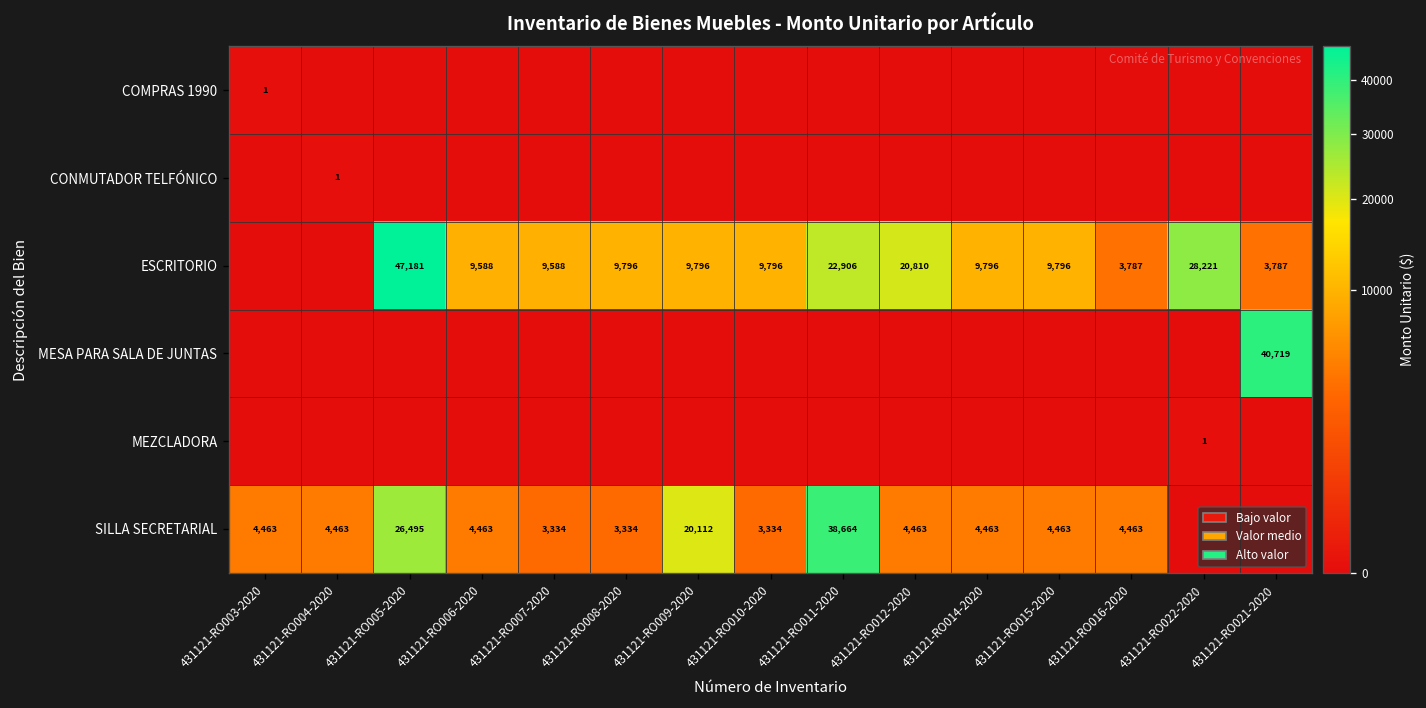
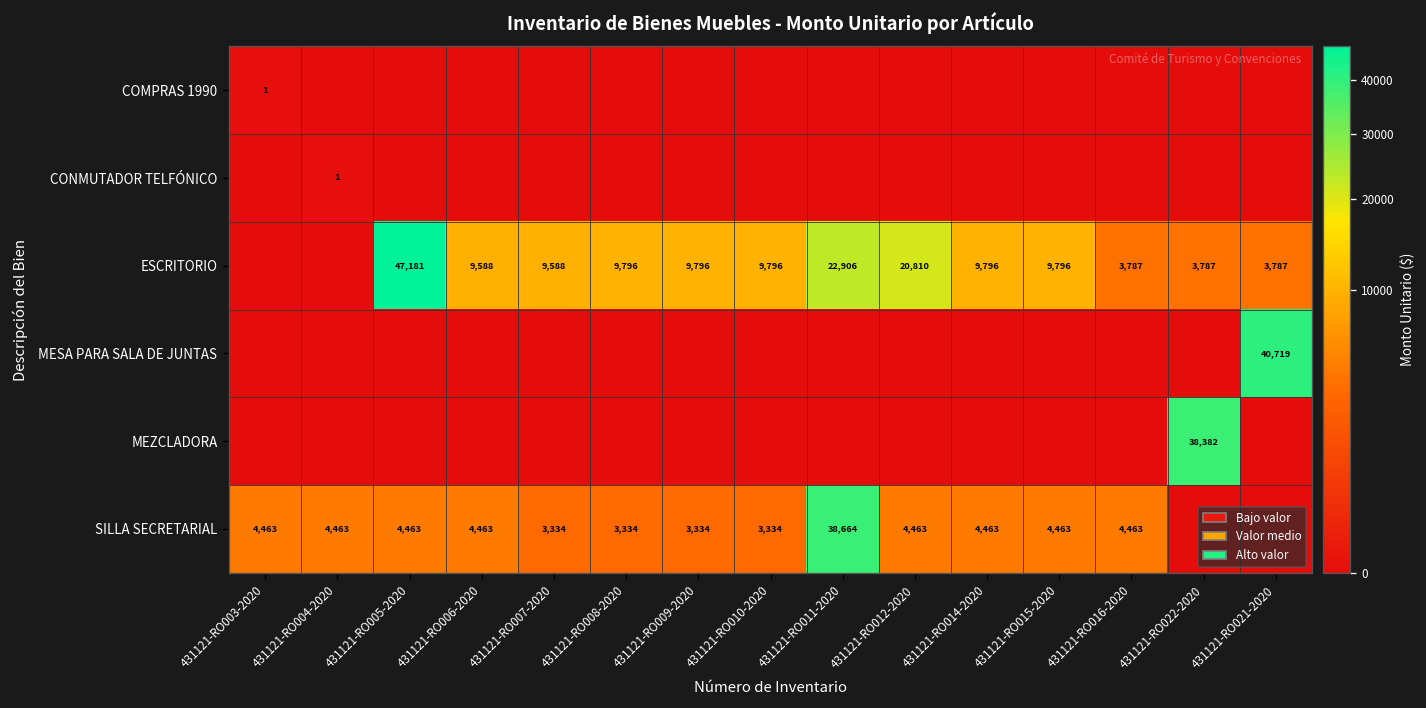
  {
    "COMPRAS 1990": {
      "431121-RO003-2020": "1"
    },
    "CONMUTADOR TELFÓNICO": {
      "431121-RO004-2020": "1"
    },
    "ESCRITORIO": {
      "431121-RO005-2020": "47,181",
      "431121-RO006-2020": "9,588",
      "431121-RO007-2020": "9,588",
      "431121-RO008-2020": "9,796",
      "431121-RO009-2020": "9,796",
      "431121-RO010-2020": "9,796",
      "431121-RO011-2020": "22,906",
      "431121-RO012-2020": "20,810",
      "431121-RO014-2020": "9,796",
      "431121-RO015-2020": "9,796",
      "431121-RO016-2020": "3,787",
-     "431121-RO022-2020": "28,221",
+     "431121-RO022-2020": "3,787",
      "431121-RO021-2020": "3,787"
    },
    "MESA PARA SALA DE JUNTAS": {
      "431121-RO021-2020": "40,719"
    },
    "MEZCLADORA": {
-     "431121-RO022-2020": "1"
+     "431121-RO022-2020": "38,382"
    },
    "SILLA SECRETARIAL": {
      "431121-RO003-2020": "4,463",
      "431121-RO004-2020": "4,463",
-     "431121-RO005-2020": "26,495",
+     "431121-RO005-2020": "4,463",
      "431121-RO006-2020": "4,463",
      "431121-RO007-2020": "3,334",
      "431121-RO008-2020": "3,334",
-     "431121-RO009-2020": "20,112",
+     "431121-RO009-2020": "3,334",
      "431121-RO010-2020": "3,334",
      "431121-RO011-2020": "38,664",
      "431121-RO012-2020": "4,463",
      "431121-RO014-2020": "4,463",
      "431121-RO015-2020": "4,463",
      "431121-RO016-2020": "4,463"
    }
  }
